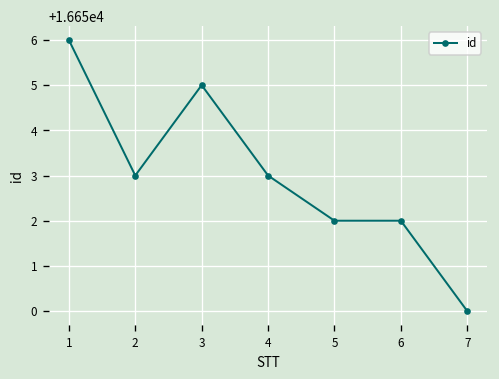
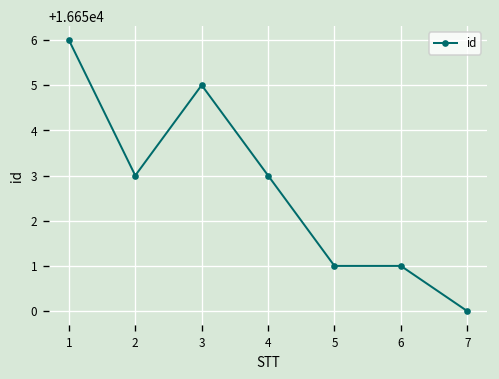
  {
    "1": 16656,
    "2": 16653,
    "3": 16655,
    "4": 16653,
-   "5": 16652,
-   "6": 16652,
+   "5": 16651,
+   "6": 16651,
    "7": 16650
  }
